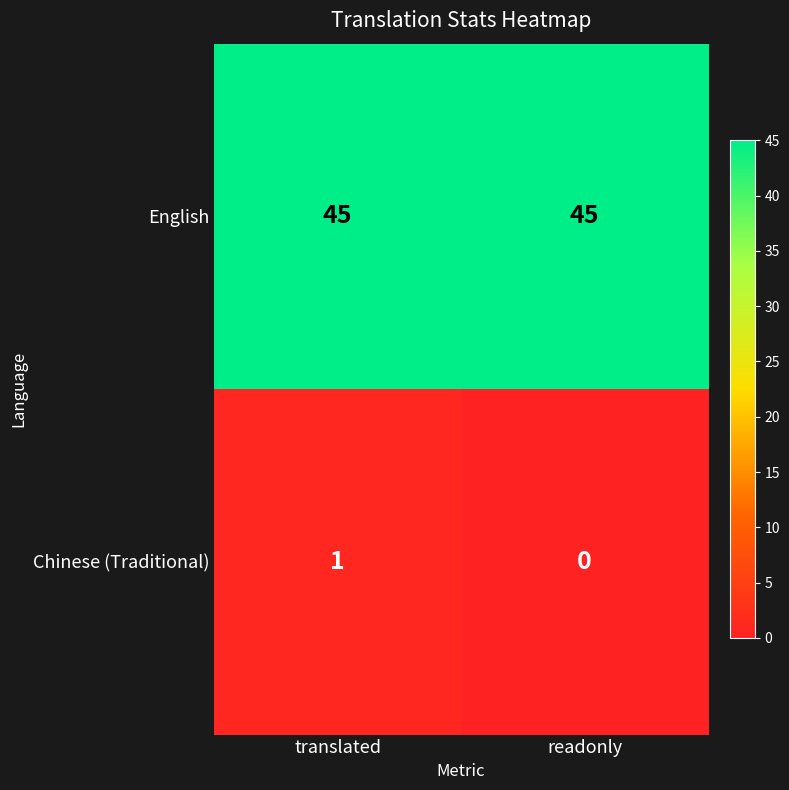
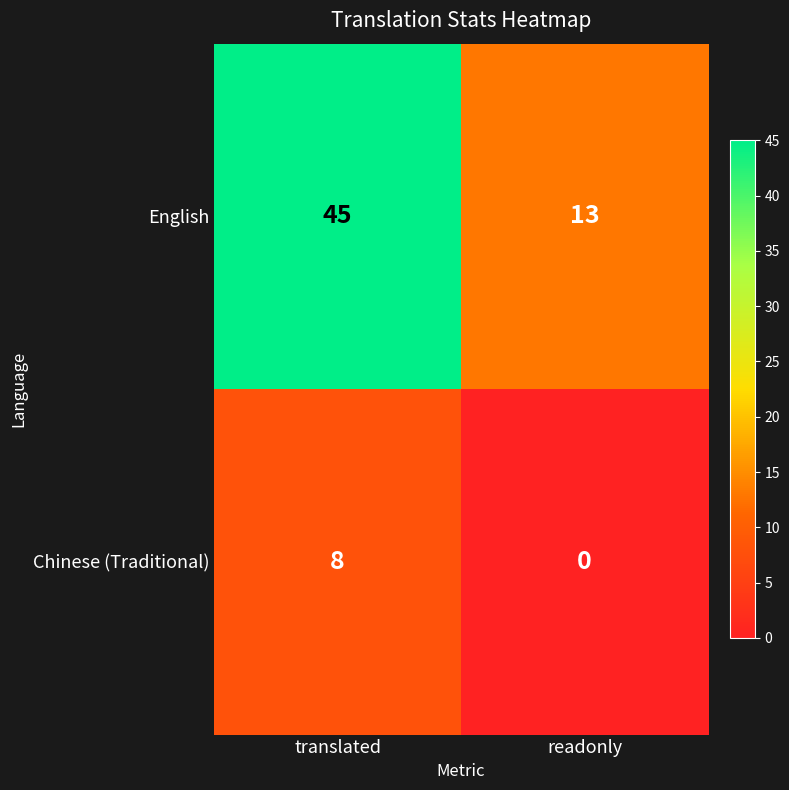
  {
    "English": {
      "translated": 45,
-     "readonly": 45
+     "readonly": 13
    },
    "Chinese (Traditional)": {
-     "translated": 1,
+     "translated": 8,
      "readonly": 0
    }
  }
